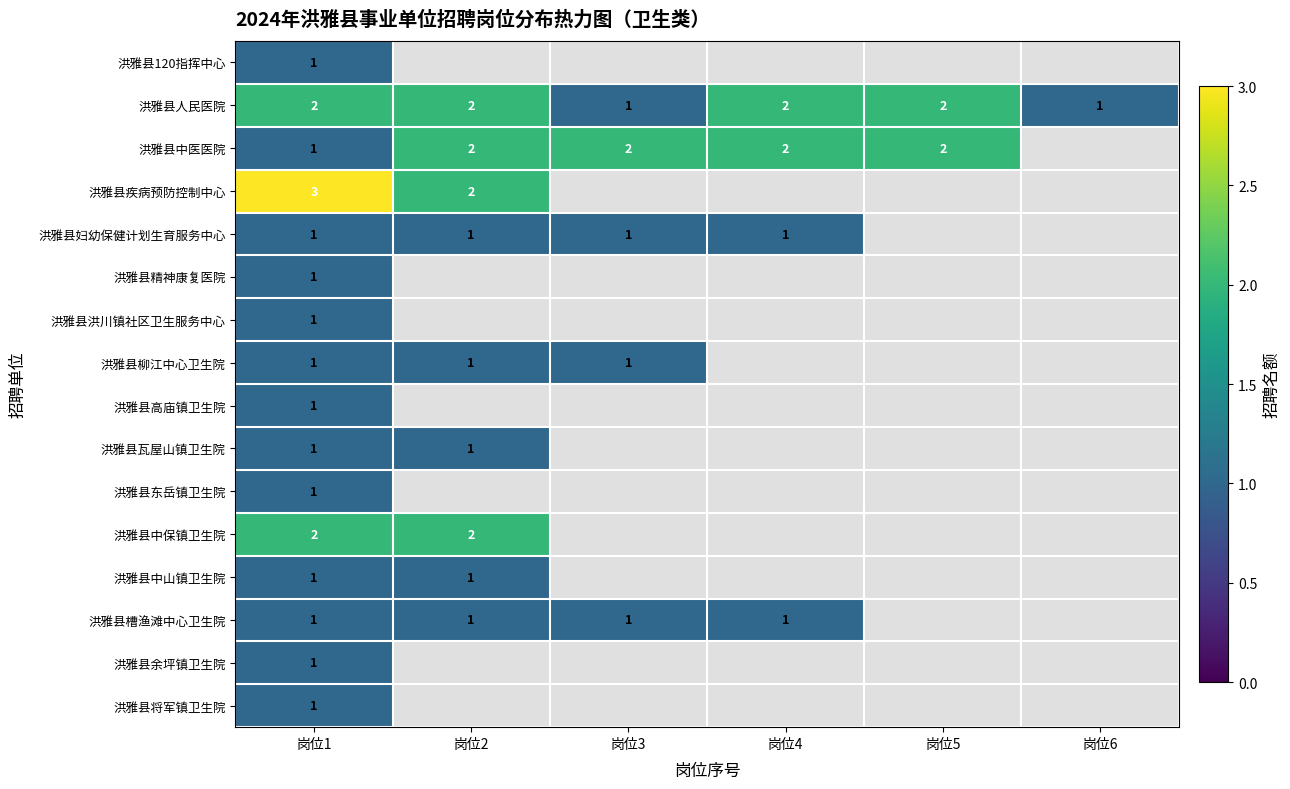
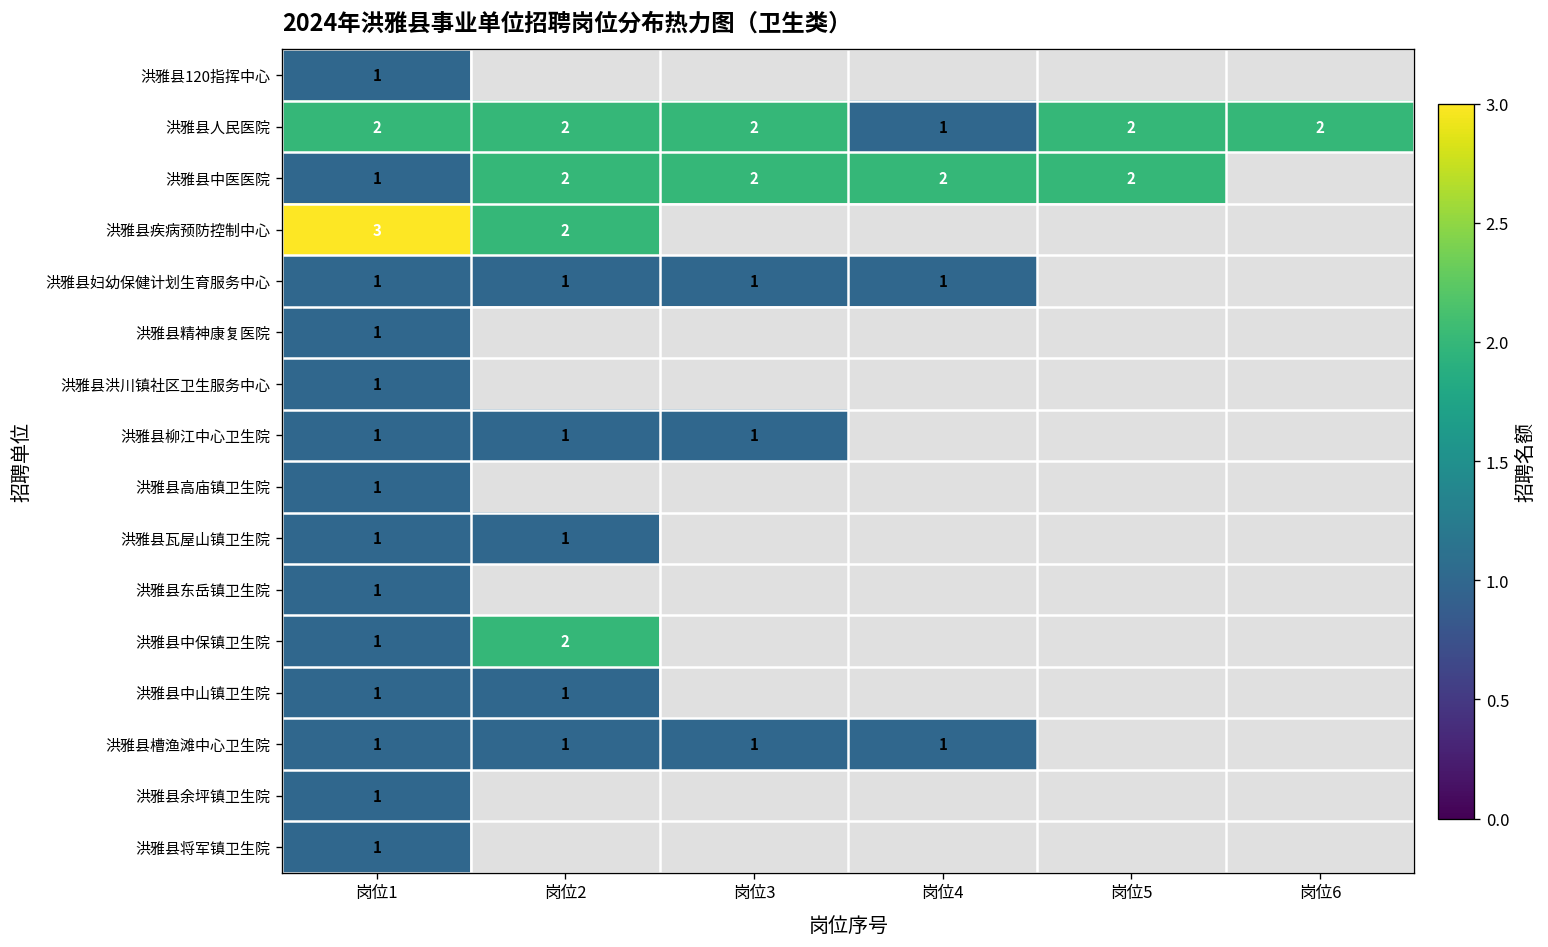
  {
    "洪雅县120指挥中心": {
      "岗位1": 1
    },
    "洪雅县人民医院": {
      "岗位1": 2,
      "岗位2": 2,
-     "岗位3": 1,
-     "岗位4": 2,
+     "岗位3": 2,
+     "岗位4": 1,
      "岗位5": 2,
-     "岗位6": 1
+     "岗位6": 2
    },
    "洪雅县中医医院": {
      "岗位1": 1,
      "岗位2": 2,
      "岗位3": 2,
      "岗位4": 2,
      "岗位5": 2
    },
    "洪雅县疾病预防控制中心": {
      "岗位1": 3,
      "岗位2": 2
    },
    "洪雅县妇幼保健计划生育服务中心": {
      "岗位1": 1,
      "岗位2": 1,
      "岗位3": 1,
      "岗位4": 1
    },
    "洪雅县精神康复医院": {
      "岗位1": 1
    },
    "洪雅县洪川镇社区卫生服务中心": {
      "岗位1": 1
    },
    "洪雅县柳江中心卫生院": {
      "岗位1": 1,
      "岗位2": 1,
      "岗位3": 1
    },
    "洪雅县高庙镇卫生院": {
      "岗位1": 1
    },
    "洪雅县瓦屋山镇卫生院": {
      "岗位1": 1,
      "岗位2": 1
    },
    "洪雅县东岳镇卫生院": {
      "岗位1": 1
    },
    "洪雅县中保镇卫生院": {
-     "岗位1": 2,
+     "岗位1": 1,
      "岗位2": 2
    },
    "洪雅县中山镇卫生院": {
      "岗位1": 1,
      "岗位2": 1
    },
    "洪雅县槽渔滩中心卫生院": {
      "岗位1": 1,
      "岗位2": 1,
      "岗位3": 1,
      "岗位4": 1
    },
    "洪雅县余坪镇卫生院": {
      "岗位1": 1
    },
    "洪雅县将军镇卫生院": {
      "岗位1": 1
    }
  }
